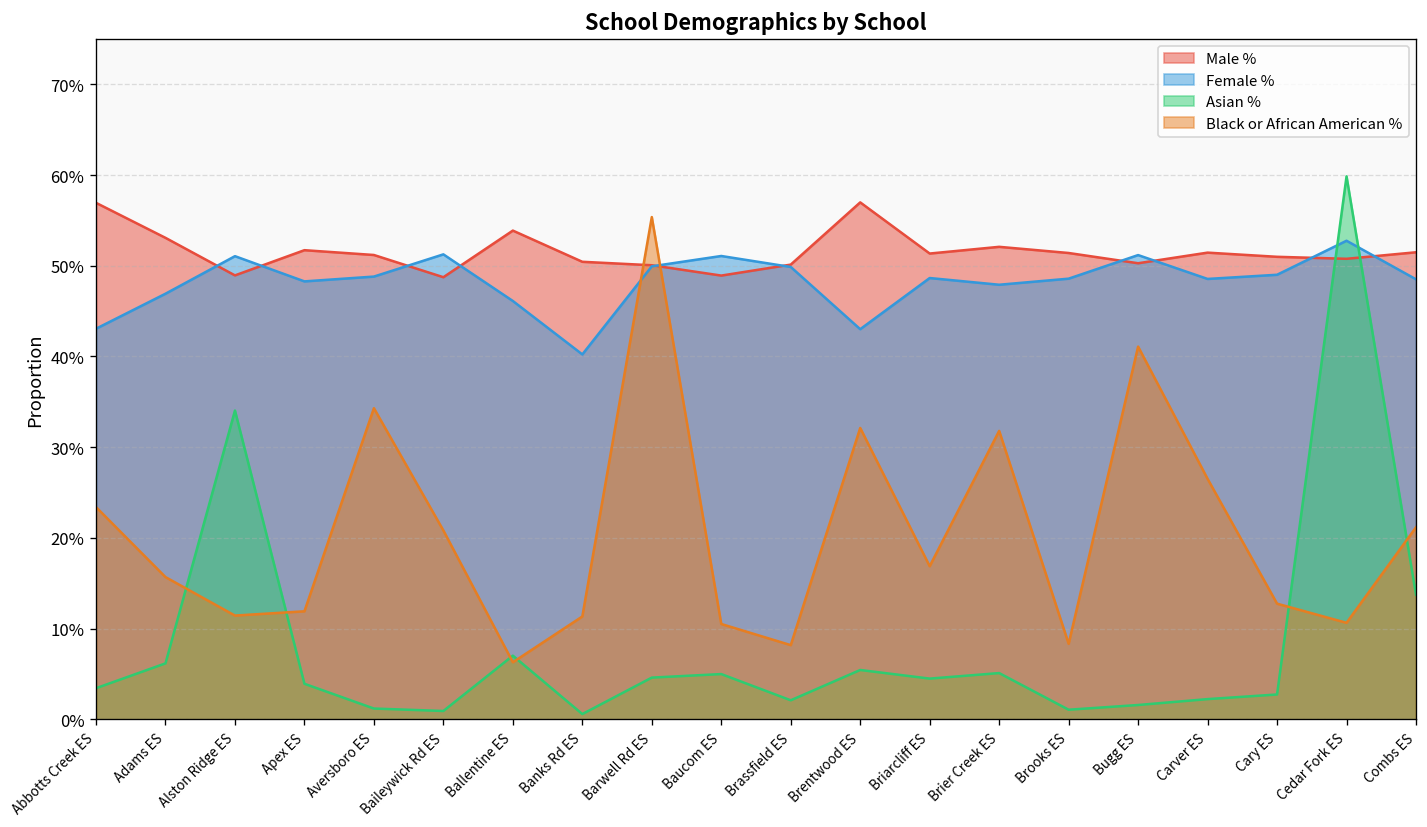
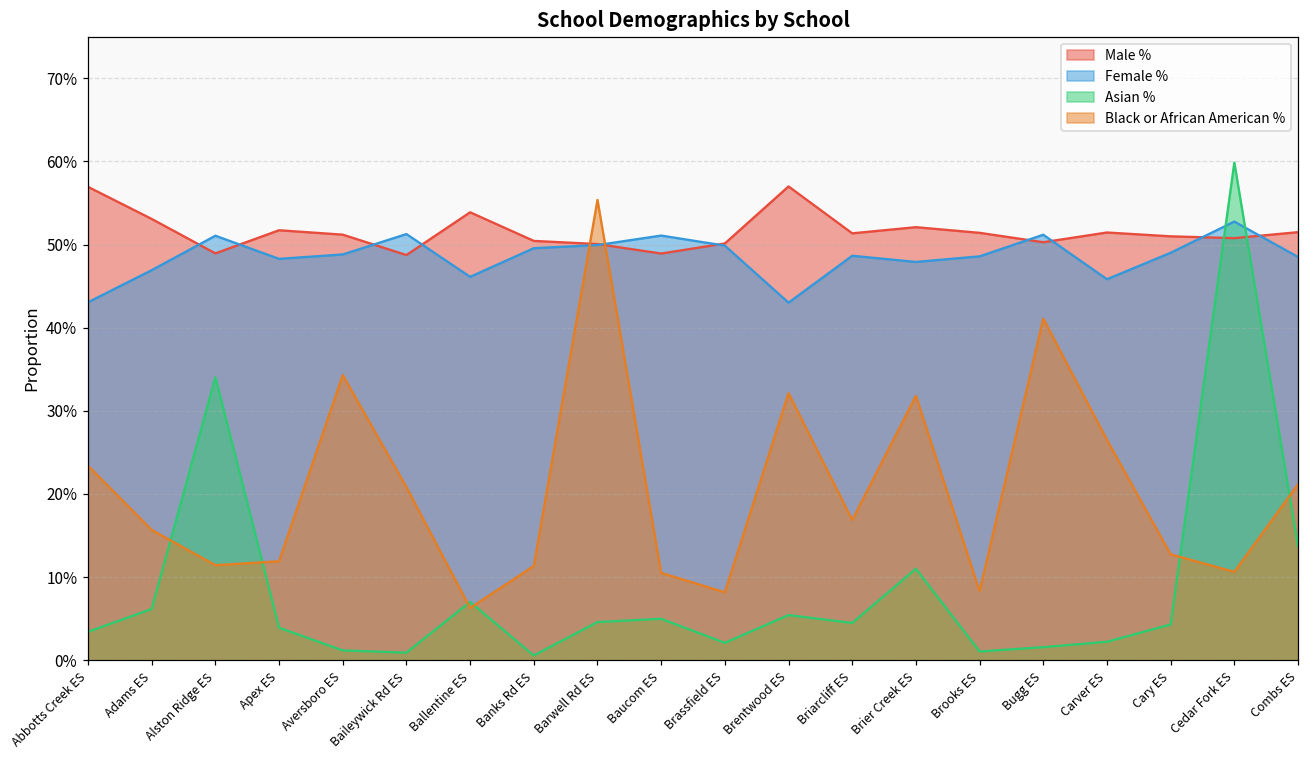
  {
    "Female %": {
      "Abbotts Creek ES": "43%",
      "Adams ES": "47%",
      "Alston Ridge ES": "51%",
      "Apex ES": "48%",
      "Aversboro ES": "49%",
      "Baileywick Rd ES": "51%",
      "Ballentine ES": "46%",
-     "Banks Rd ES": "40%",
+     "Banks Rd ES": "50%",
      "Baucom ES": "51%",
      "Brentwood ES": "43%",
      "Briarcliff ES": "49%",
      "Brier Creek ES": "48%",
      "Brooks ES": "49%",
      "Bugg ES": "51%",
-     "Carver ES": "49%",
+     "Carver ES": "46%",
      "Cary ES": "49%",
      "Cedar Fork ES": "53%",
      "Combs ES": "49%"
    },
    "Asian %": {
      "Abbotts Creek ES": "3%",
      "Adams ES": "6%",
      "Alston Ridge ES": "34%",
      "Apex ES": "4%",
      "Aversboro ES": "1%",
      "Baileywick Rd ES": "1%",
      "Ballentine ES": "7%",
      "Banks Rd ES": "1%",
      "Barwell Rd ES": "5%",
      "Baucom ES": "5%",
      "Brassfield ES": "2%",
      "Brentwood ES": "5%",
      "Briarcliff ES": "4%",
-     "Brier Creek ES": "5%",
+     "Brier Creek ES": "11%",
      "Brooks ES": "1%",
      "Bugg ES": "2%",
      "Carver ES": "2%",
-     "Cary ES": "3%",
+     "Cary ES": "4%",
      "Cedar Fork ES": "60%",
      "Combs ES": "14%"
    }
  }
